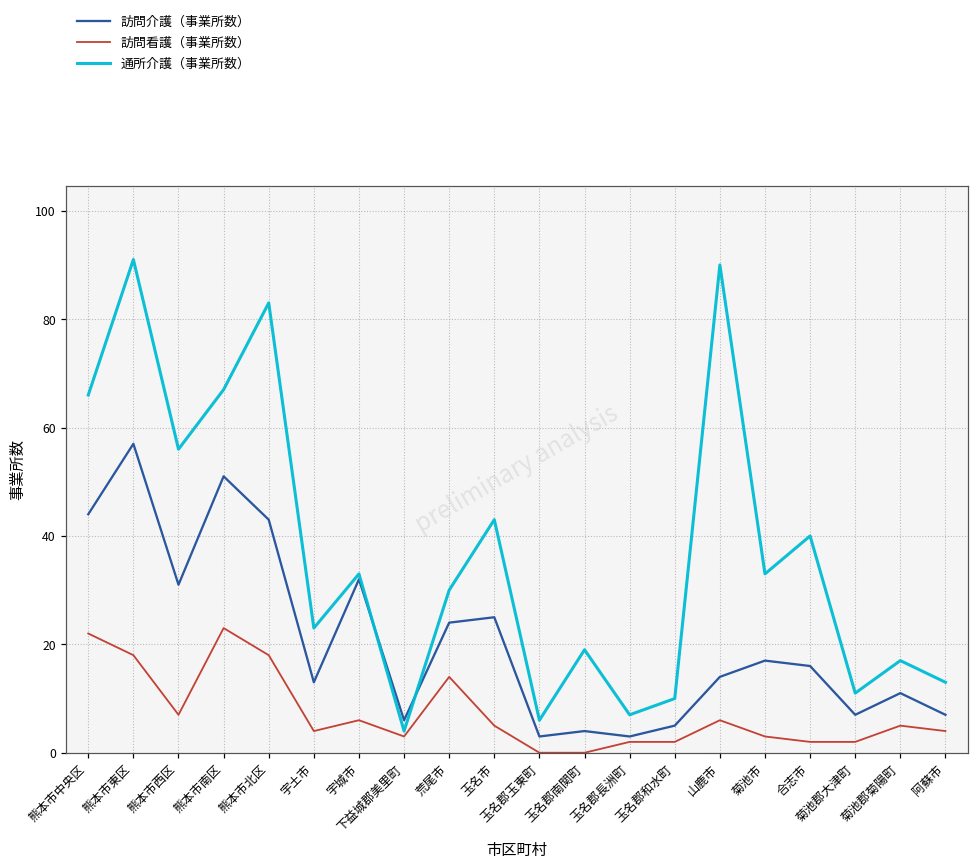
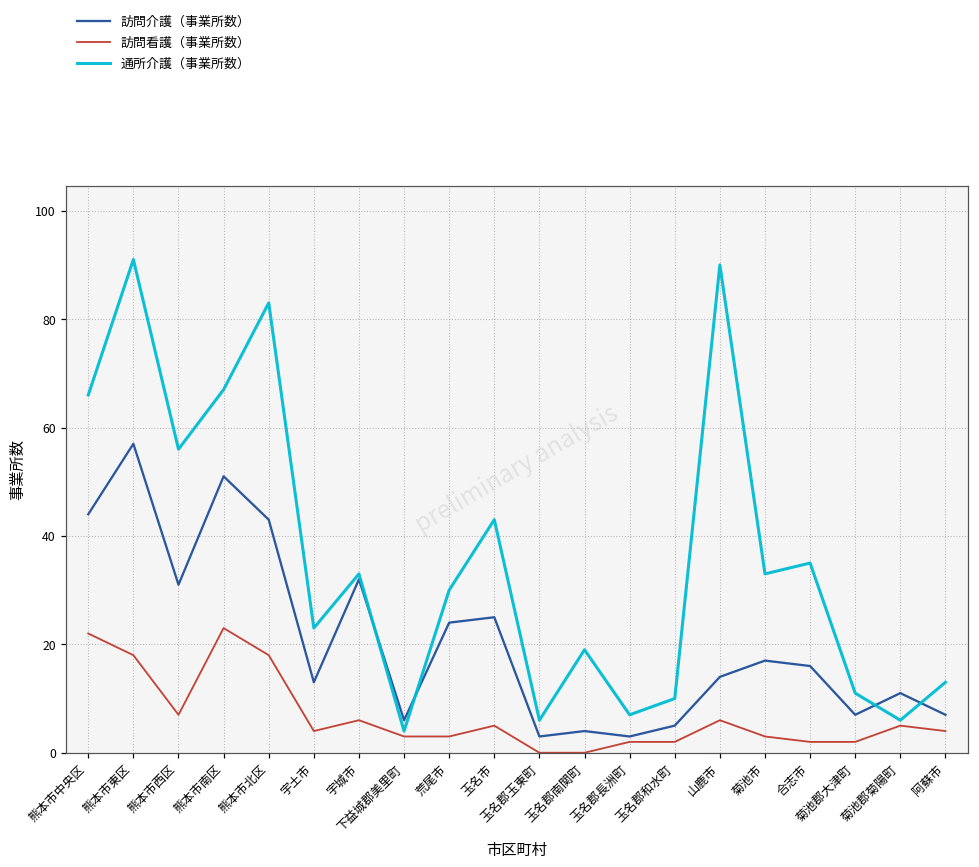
  {
    "訪問介護（事業所数）": {
      "熊本市中央区": 44,
      "熊本市東区": 57,
      "熊本市西区": 31,
      "熊本市南区": 51,
      "熊本市北区": 43,
      "宇土市": 13,
      "宇城市": 32,
      "下益城郡美里町": 6,
      "荒尾市": 24,
      "玉名市": 25,
      "玉名郡玉東町": 3,
      "玉名郡南関町": 4,
      "玉名郡長洲町": 3,
      "玉名郡和水町": 5,
      "山鹿市": 14,
      "菊池市": 17,
      "合志市": 16,
      "菊池郡大津町": 7,
      "菊池郡菊陽町": 11,
      "阿蘇市": 7
    },
    "訪問看護（事業所数）": {
      "熊本市中央区": 22,
      "熊本市東区": 18,
      "熊本市西区": 7,
      "熊本市南区": 23,
      "熊本市北区": 18,
      "宇土市": 4,
      "宇城市": 6,
      "下益城郡美里町": 3,
-     "荒尾市": 14,
+     "荒尾市": 3,
      "玉名市": 5,
      "玉名郡玉東町": 0,
      "玉名郡南関町": 0,
      "玉名郡長洲町": 2,
      "玉名郡和水町": 2,
      "山鹿市": 6,
      "菊池市": 3,
      "合志市": 2,
      "菊池郡大津町": 2,
      "菊池郡菊陽町": 5,
      "阿蘇市": 4
    },
    "通所介護（事業所数）": {
      "熊本市中央区": 66,
      "熊本市東区": 91,
      "熊本市西区": 56,
      "熊本市南区": 67,
      "熊本市北区": 83,
      "宇土市": 23,
      "宇城市": 33,
      "下益城郡美里町": 4,
      "荒尾市": 30,
      "玉名市": 43,
      "玉名郡玉東町": 6,
      "玉名郡南関町": 19,
      "玉名郡長洲町": 7,
      "玉名郡和水町": 10,
      "山鹿市": 90,
      "菊池市": 33,
-     "合志市": 40,
+     "合志市": 35,
      "菊池郡大津町": 11,
-     "菊池郡菊陽町": 17,
+     "菊池郡菊陽町": 6,
      "阿蘇市": 13
    }
  }
